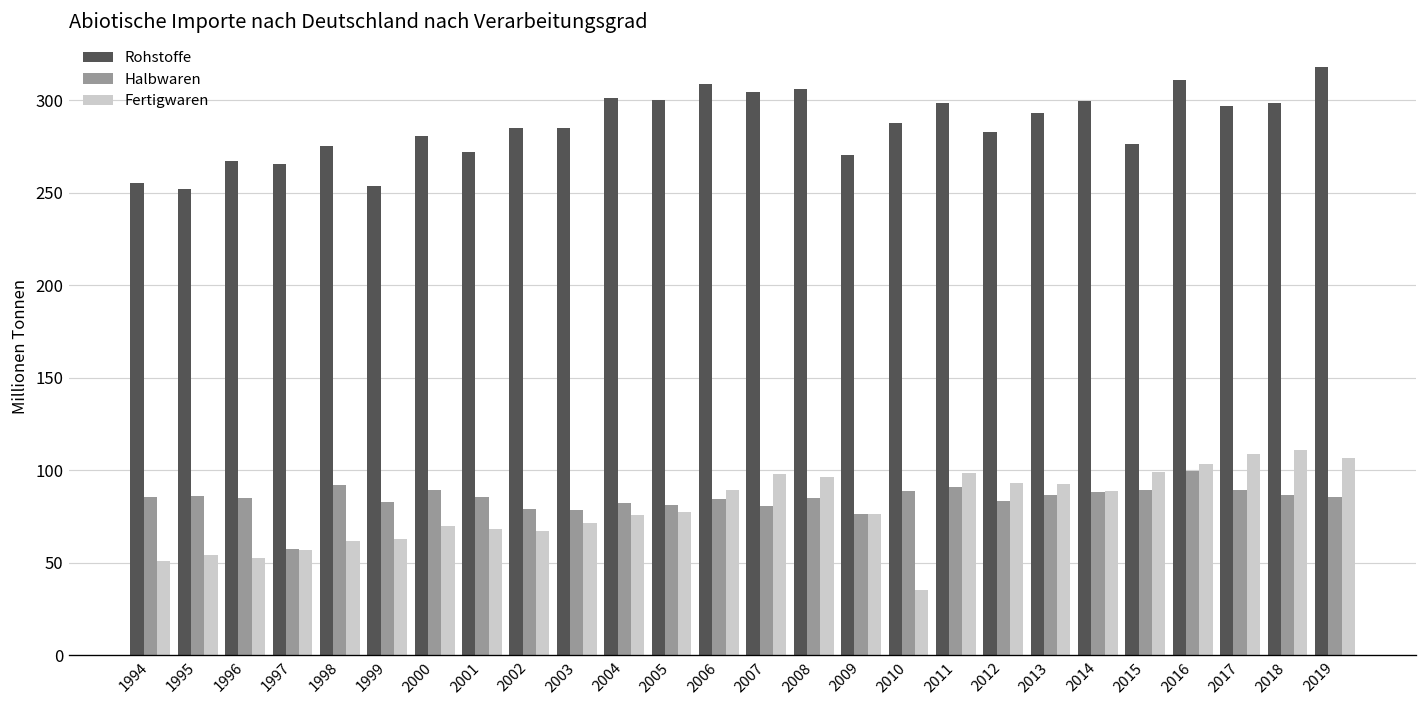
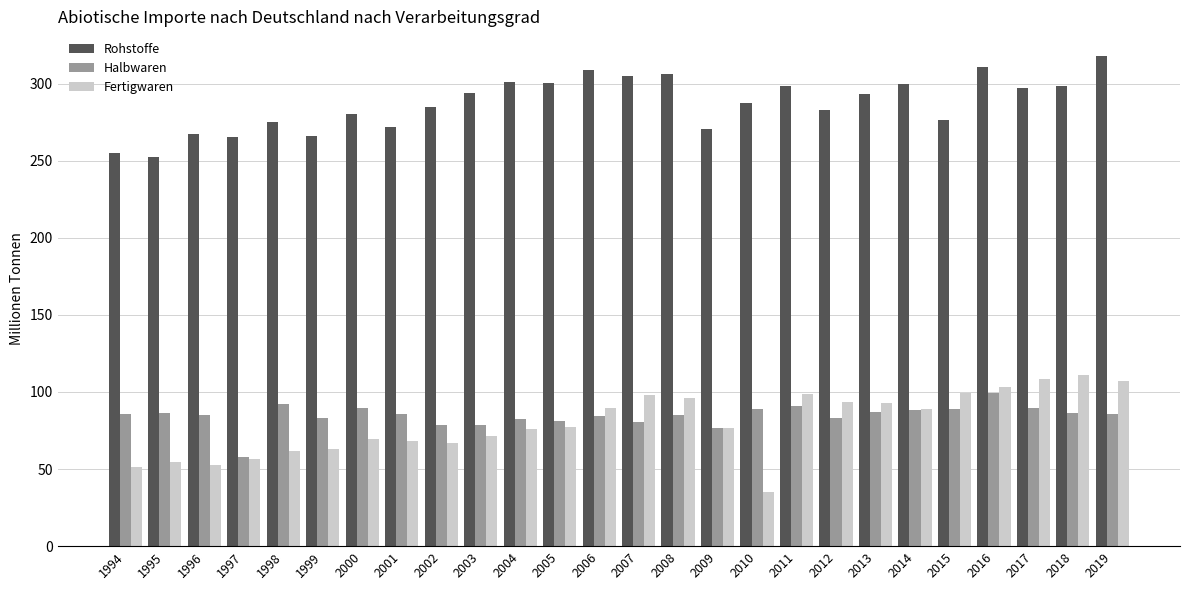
  {
    "Rohstoffe": {
      "1994": 255,
      "1995": 252,
      "1996": 267,
      "1997": 265,
      "1998": 275,
-     "1999": 254,
+     "1999": 266,
      "2000": 280,
      "2001": 272,
      "2002": 285,
-     "2003": 285,
+     "2003": 294,
      "2004": 301,
      "2005": 300,
      "2006": 309,
      "2007": 305,
      "2008": 306,
      "2009": 271,
      "2010": 287,
      "2011": 298,
      "2012": 283,
      "2013": 293,
      "2014": 300,
      "2015": 277,
      "2016": 311,
      "2017": 297,
      "2018": 298,
      "2019": 318
    },
    "Halbwaren": {
      "1994": 86,
      "1995": 86,
      "1996": 85,
      "1997": 58,
      "1998": 92,
      "1999": 83,
      "2000": 89,
      "2001": 86,
      "2002": 79,
      "2003": 78,
      "2004": 83,
      "2005": 81,
      "2006": 85,
      "2007": 81,
      "2008": 85,
      "2009": 76,
      "2010": 89,
      "2011": 91,
      "2012": 83,
      "2013": 87,
      "2014": 88,
      "2015": 89,
      "2016": 100,
      "2017": 89,
      "2018": 87,
      "2019": 85
    },
    "Fertigwaren": {
      "1994": 51,
      "1995": 54,
      "1996": 53,
      "1997": 57,
      "1998": 62,
      "1999": 63,
      "2000": 70,
      "2001": 68,
      "2002": 67,
      "2003": 72,
      "2004": 76,
      "2005": 77,
      "2006": 90,
      "2007": 98,
      "2008": 96,
      "2009": 76,
      "2010": 35,
      "2011": 99,
      "2012": 93,
      "2013": 93,
      "2014": 89,
      "2015": 99,
      "2016": 103,
      "2017": 109,
      "2018": 111,
      "2019": 107
    }
  }
